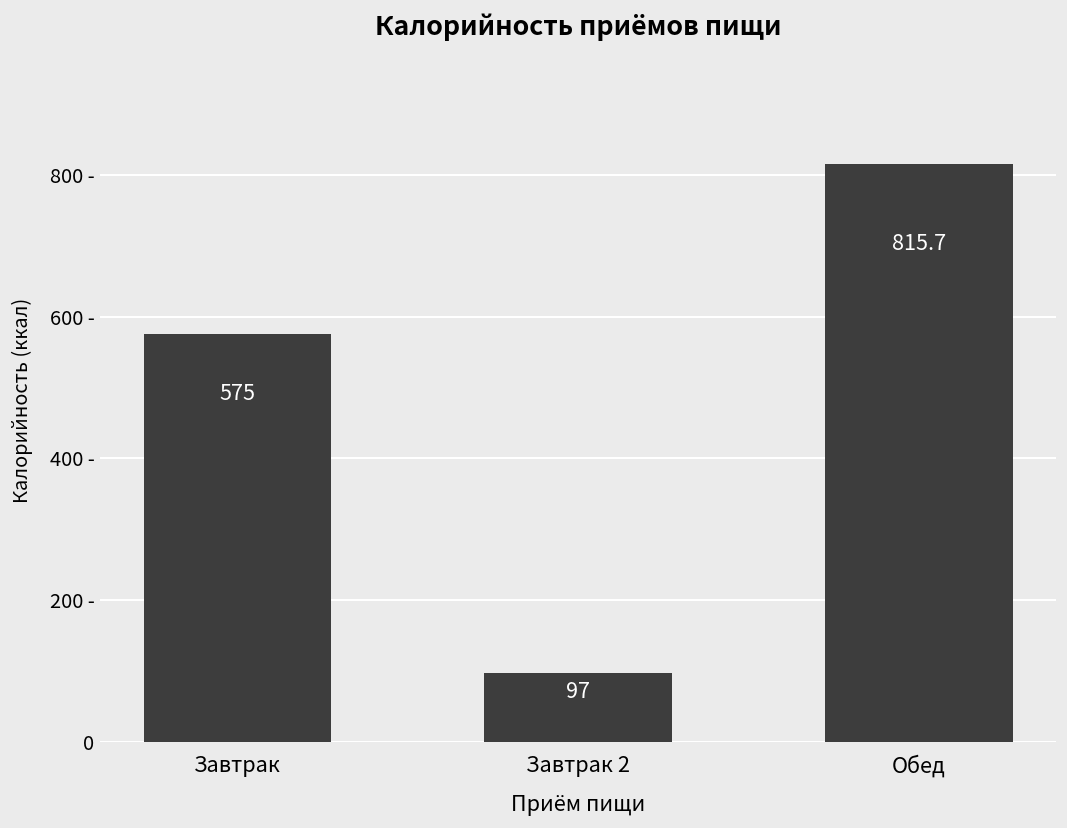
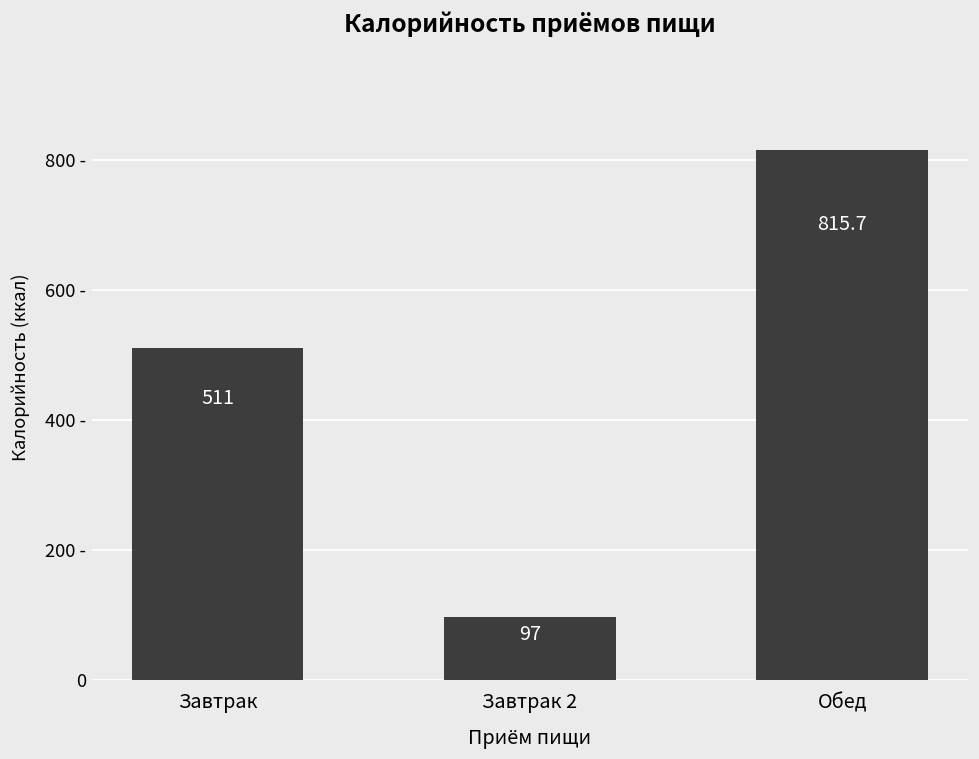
  {
-   "Завтрак": 575,
+   "Завтрак": 511,
    "Завтрак 2": 97,
    "Обед": 815.7
  }
